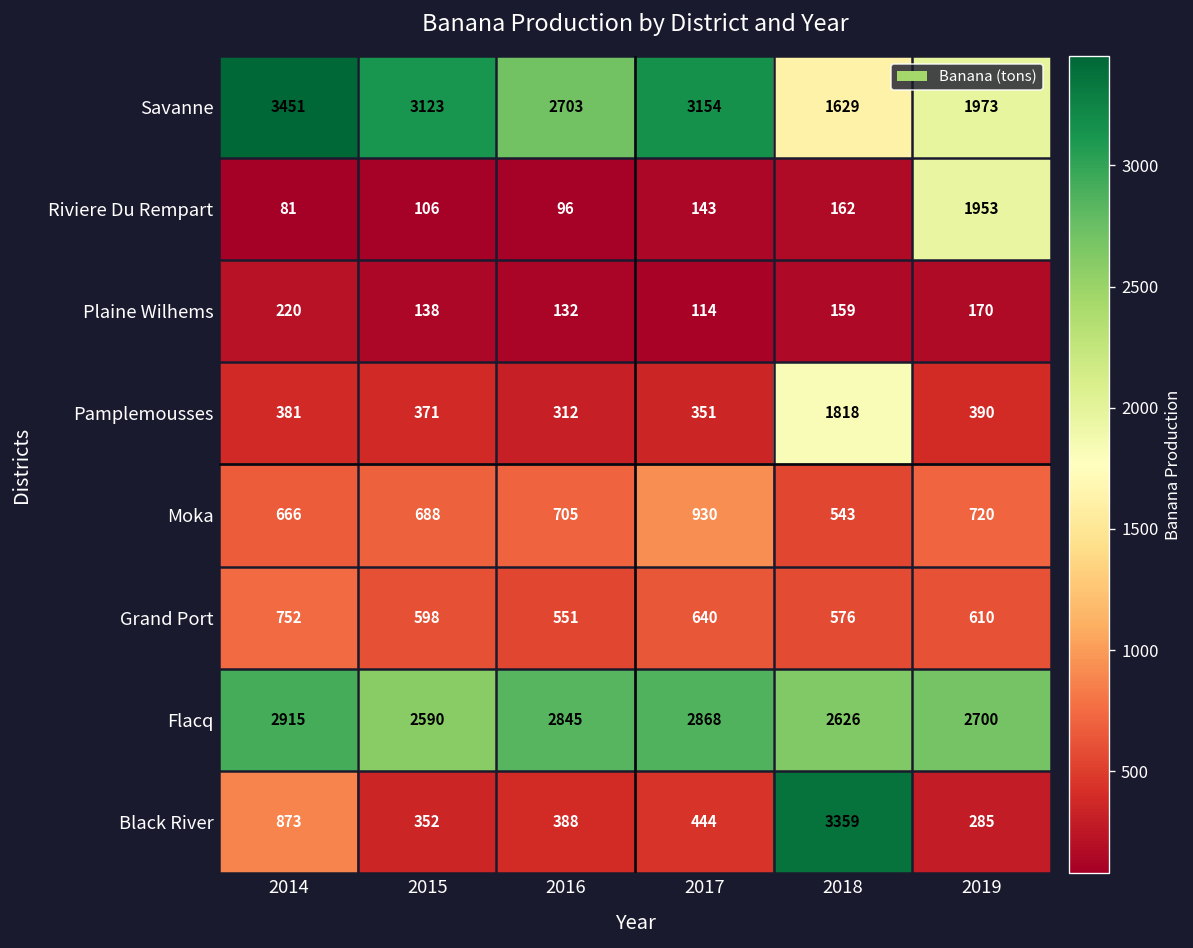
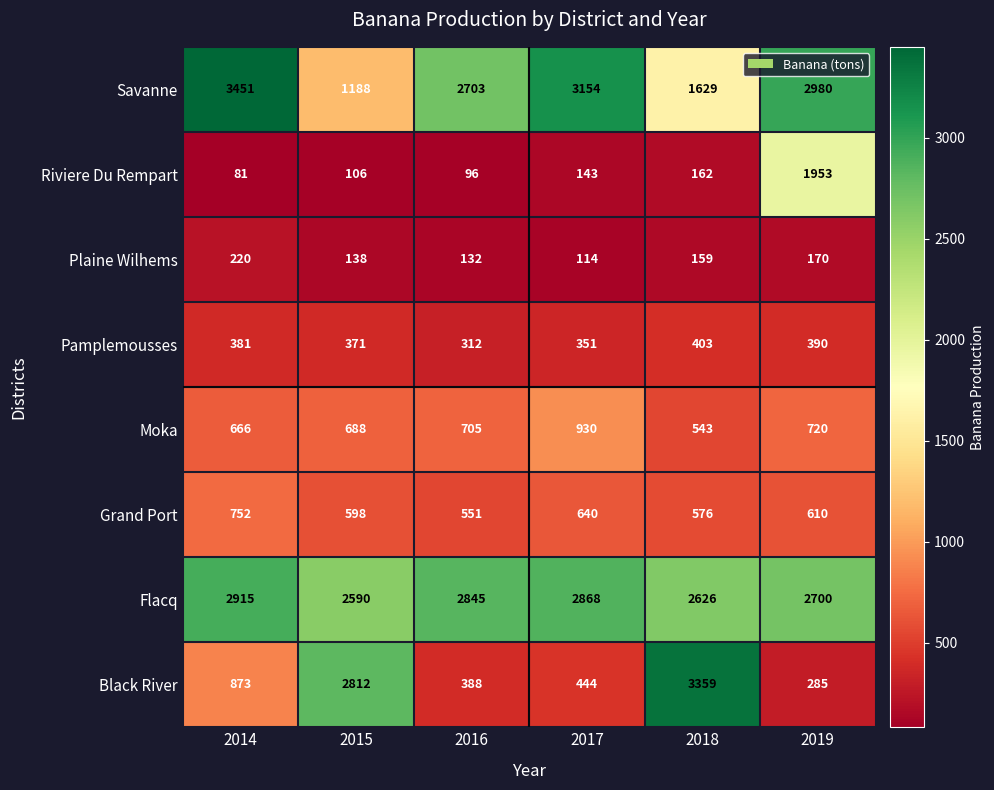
  {
    "Savanne": {
      "2014": 3451,
-     "2015": 3123,
+     "2015": 1188,
      "2016": 2703,
      "2017": 3154,
      "2018": 1629,
-     "2019": 1973
+     "2019": 2980
    },
    "Riviere Du Rempart": {
      "2014": 81,
      "2015": 106,
      "2016": 96,
      "2017": 143,
      "2018": 162,
      "2019": 1953
    },
    "Plaine Wilhems": {
      "2014": 220,
      "2015": 138,
      "2016": 132,
      "2017": 114,
      "2018": 159,
      "2019": 170
    },
    "Pamplemousses": {
      "2014": 381,
      "2015": 371,
      "2016": 312,
      "2017": 351,
-     "2018": 1818,
+     "2018": 403,
      "2019": 390
    },
    "Moka": {
      "2014": 666,
      "2015": 688,
      "2016": 705,
      "2017": 930,
      "2018": 543,
      "2019": 720
    },
    "Grand Port": {
      "2014": 752,
      "2015": 598,
      "2016": 551,
      "2017": 640,
      "2018": 576,
      "2019": 610
    },
    "Flacq": {
      "2014": 2915,
      "2015": 2590,
      "2016": 2845,
      "2017": 2868,
      "2018": 2626,
      "2019": 2700
    },
    "Black River": {
      "2014": 873,
-     "2015": 352,
+     "2015": 2812,
      "2016": 388,
      "2017": 444,
      "2018": 3359,
      "2019": 285
    }
  }
